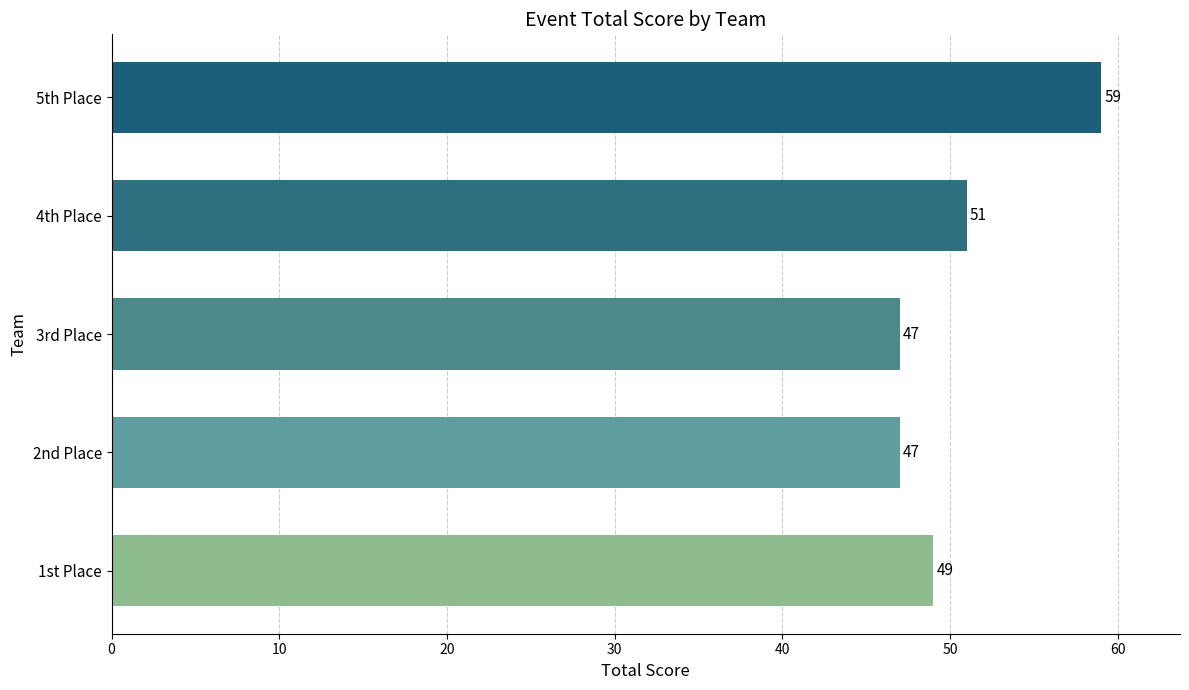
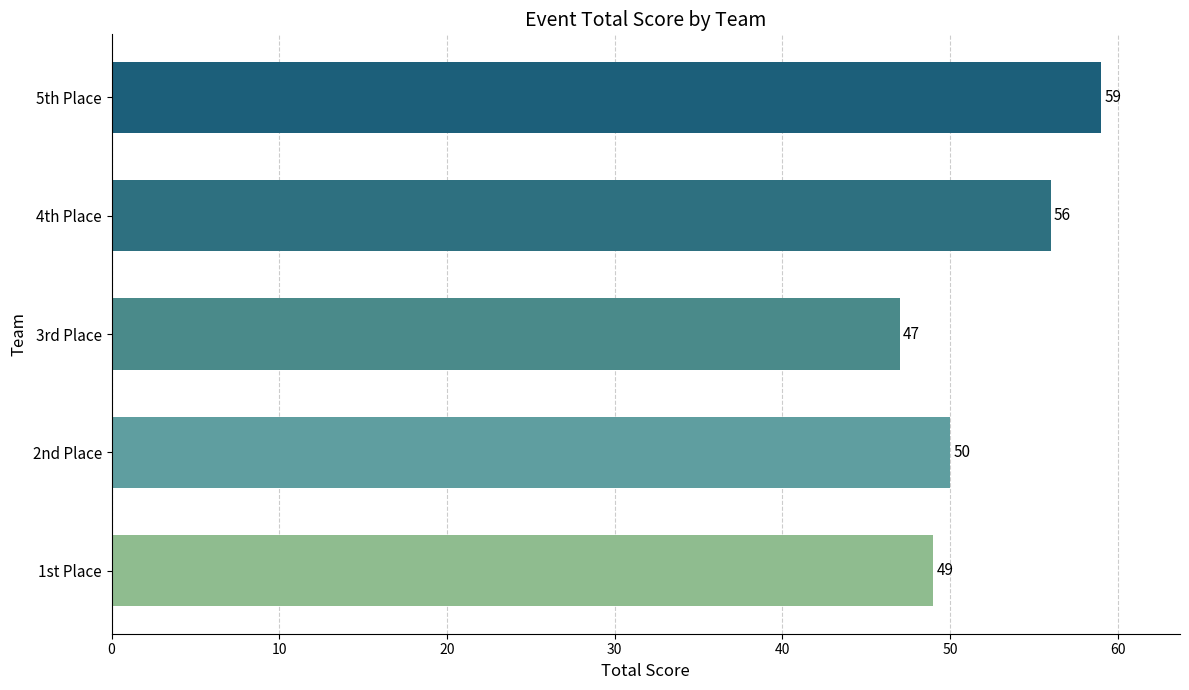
  {
    "5th Place": 59,
-   "4th Place": 51,
+   "4th Place": 56,
    "3rd Place": 47,
-   "2nd Place": 47,
+   "2nd Place": 50,
    "1st Place": 49
  }
